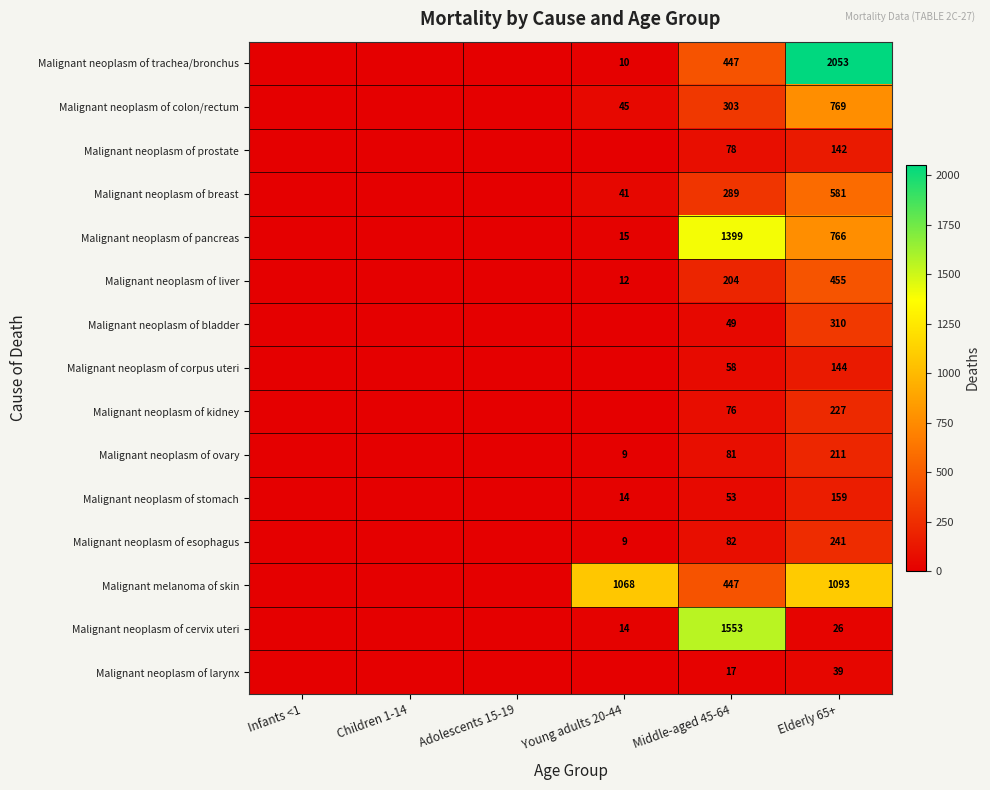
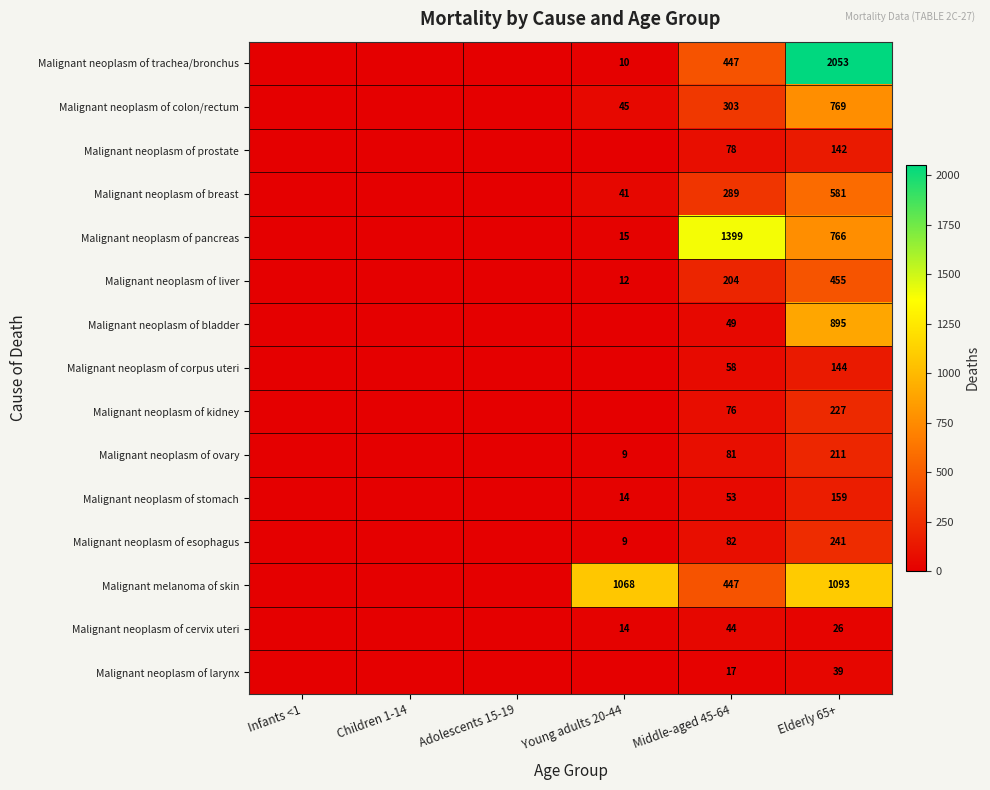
  {
    "Malignant neoplasm of trachea/bronchus": {
      "Young adults 20-44": 10,
      "Middle-aged 45-64": 447,
      "Elderly 65+": 2053
    },
    "Malignant neoplasm of colon/rectum": {
      "Young adults 20-44": 45,
      "Middle-aged 45-64": 303,
      "Elderly 65+": 769
    },
    "Malignant neoplasm of prostate": {
      "Middle-aged 45-64": 78,
      "Elderly 65+": 142
    },
    "Malignant neoplasm of breast": {
      "Young adults 20-44": 41,
      "Middle-aged 45-64": 289,
      "Elderly 65+": 581
    },
    "Malignant neoplasm of pancreas": {
      "Young adults 20-44": 15,
      "Middle-aged 45-64": 1399,
      "Elderly 65+": 766
    },
    "Malignant neoplasm of liver": {
      "Young adults 20-44": 12,
      "Middle-aged 45-64": 204,
      "Elderly 65+": 455
    },
    "Malignant neoplasm of bladder": {
      "Middle-aged 45-64": 49,
-     "Elderly 65+": 310
+     "Elderly 65+": 895
    },
    "Malignant neoplasm of corpus uteri": {
      "Middle-aged 45-64": 58,
      "Elderly 65+": 144
    },
    "Malignant neoplasm of kidney": {
      "Middle-aged 45-64": 76,
      "Elderly 65+": 227
    },
    "Malignant neoplasm of ovary": {
      "Young adults 20-44": 9,
      "Middle-aged 45-64": 81,
      "Elderly 65+": 211
    },
    "Malignant neoplasm of stomach": {
      "Young adults 20-44": 14,
      "Middle-aged 45-64": 53,
      "Elderly 65+": 159
    },
    "Malignant neoplasm of esophagus": {
      "Young adults 20-44": 9,
      "Middle-aged 45-64": 82,
      "Elderly 65+": 241
    },
    "Malignant melanoma of skin": {
      "Young adults 20-44": 1068,
      "Middle-aged 45-64": 447,
      "Elderly 65+": 1093
    },
    "Malignant neoplasm of cervix uteri": {
      "Young adults 20-44": 14,
-     "Middle-aged 45-64": 1553,
+     "Middle-aged 45-64": 44,
      "Elderly 65+": 26
    },
    "Malignant neoplasm of larynx": {
      "Middle-aged 45-64": 17,
      "Elderly 65+": 39
    }
  }
